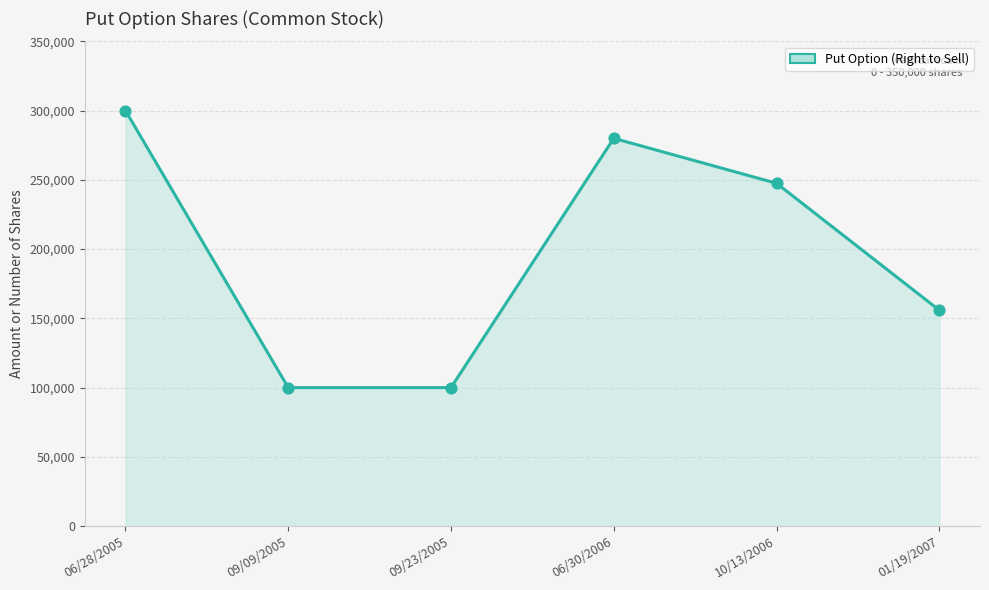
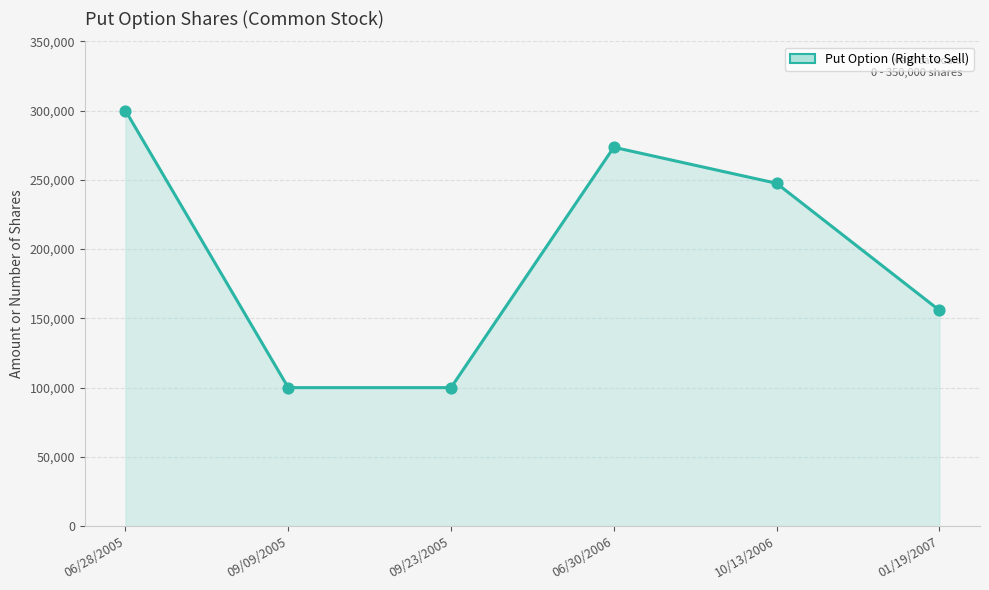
  {
    "06/28/2005": "300,000",
    "09/09/2005": "100,000",
    "09/23/2005": "100,000",
-   "06/30/2006": "280,000",
+   "06/30/2006": "274,000",
    "10/13/2006": "248,000",
    "01/19/2007": "156,000"
  }
